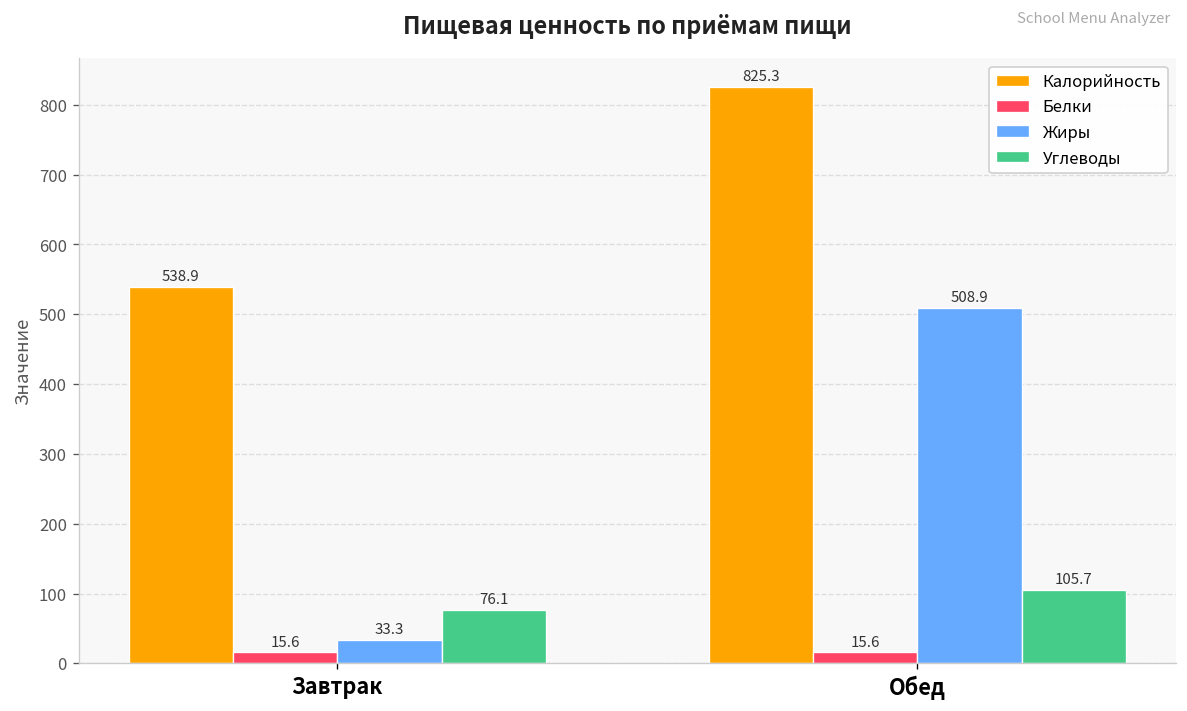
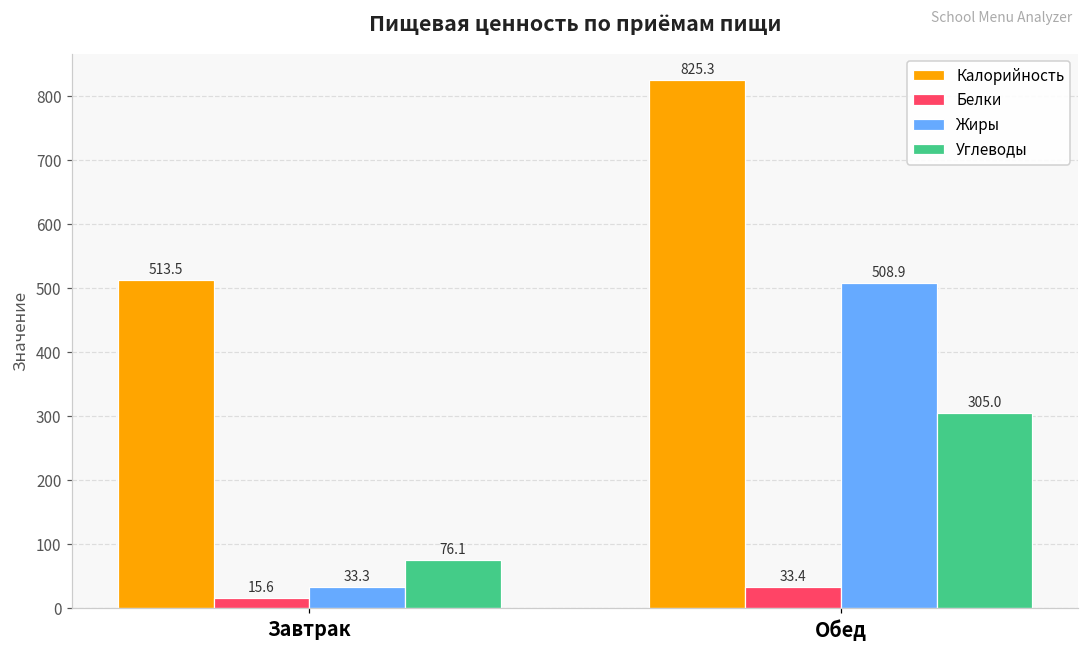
  {
    "Калорийность": {
-     "Завтрак": 538.9,
+     "Завтрак": 513.5,
      "Обед": 825.3
    },
    "Белки": {
      "Завтрак": 15.6,
-     "Обед": 15.6
+     "Обед": 33.4
    },
    "Жиры": {
      "Завтрак": 33.3,
      "Обед": 508.9
    },
    "Углеводы": {
      "Завтрак": 76.1,
-     "Обед": 105.7
+     "Обед": 305.0
    }
  }
